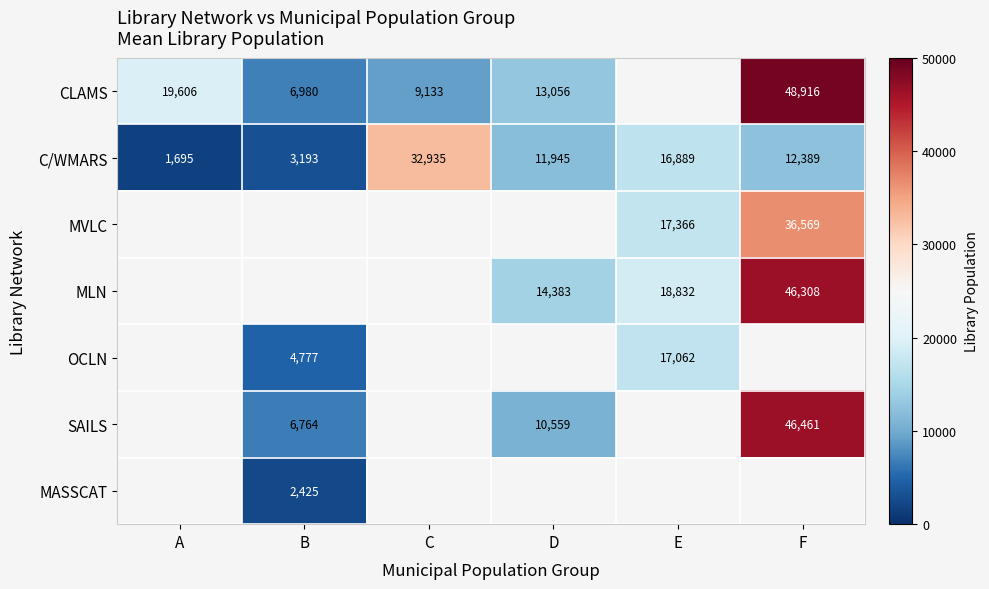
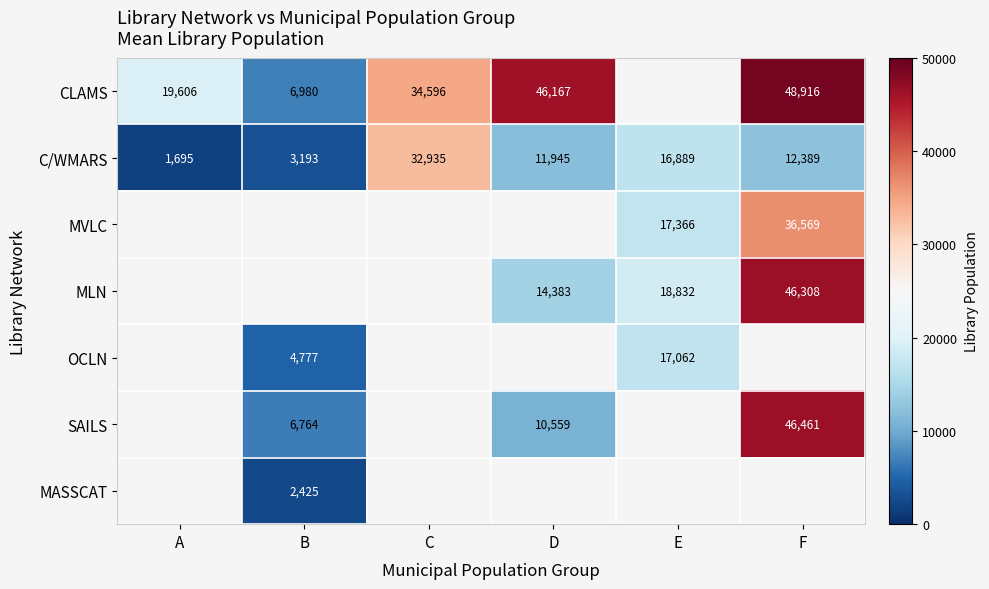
  {
    "CLAMS": {
      "A": "19,606",
      "B": "6,980",
-     "C": "9,133",
-     "D": "13,056",
+     "C": "34,596",
+     "D": "46,167",
      "F": "48,916"
    },
    "C/WMARS": {
      "A": "1,695",
      "B": "3,193",
      "C": "32,935",
      "D": "11,945",
      "E": "16,889",
      "F": "12,389"
    },
    "MVLC": {
      "E": "17,366",
      "F": "36,569"
    },
    "MLN": {
      "D": "14,383",
      "E": "18,832",
      "F": "46,308"
    },
    "OCLN": {
      "B": "4,777",
      "E": "17,062"
    },
    "SAILS": {
      "B": "6,764",
      "D": "10,559",
      "F": "46,461"
    },
    "MASSCAT": {
      "B": "2,425"
    }
  }
